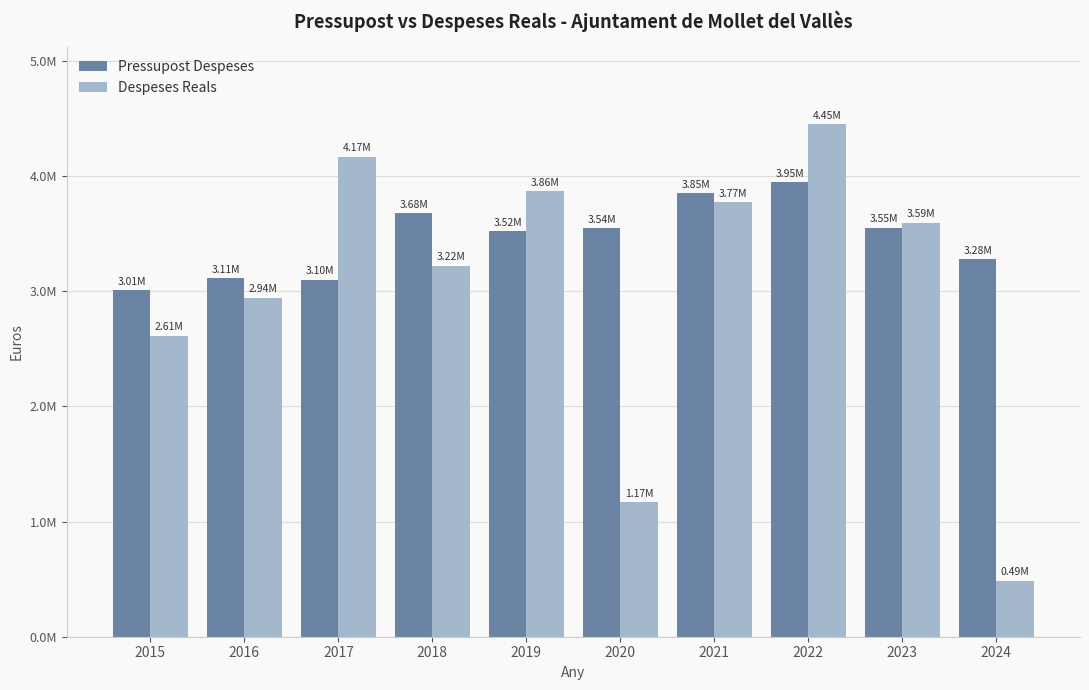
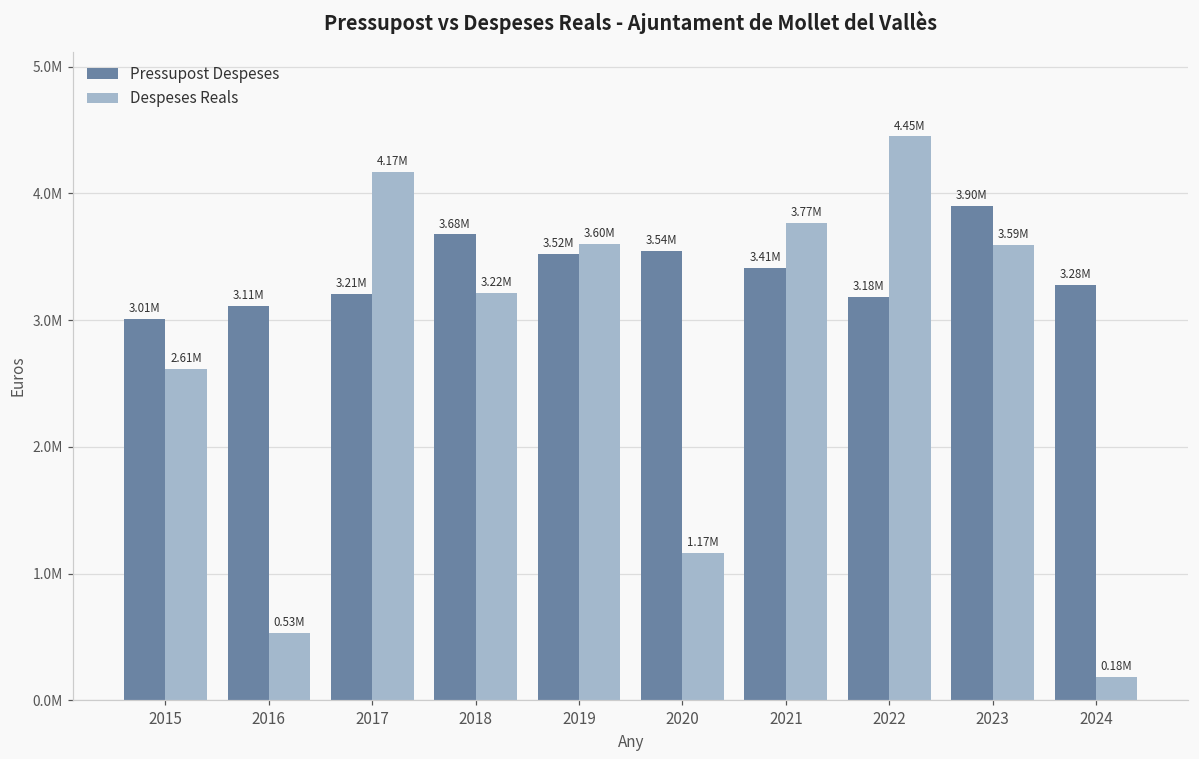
  {
    "Pressupost Despeses": {
      "2015": "3.01M",
      "2016": "3.11M",
-     "2017": "3.10M",
+     "2017": "3.21M",
      "2018": "3.68M",
      "2019": "3.52M",
      "2020": "3.54M",
-     "2021": "3.85M",
-     "2022": "3.95M",
-     "2023": "3.55M",
+     "2021": "3.41M",
+     "2022": "3.18M",
+     "2023": "3.90M",
      "2024": "3.28M"
    },
    "Despeses Reals": {
      "2015": "2.61M",
-     "2016": "2.94M",
+     "2016": "0.53M",
      "2017": "4.17M",
      "2018": "3.22M",
-     "2019": "3.86M",
+     "2019": "3.60M",
      "2020": "1.17M",
      "2021": "3.77M",
      "2022": "4.45M",
      "2023": "3.59M",
-     "2024": "0.49M"
+     "2024": "0.18M"
    }
  }
